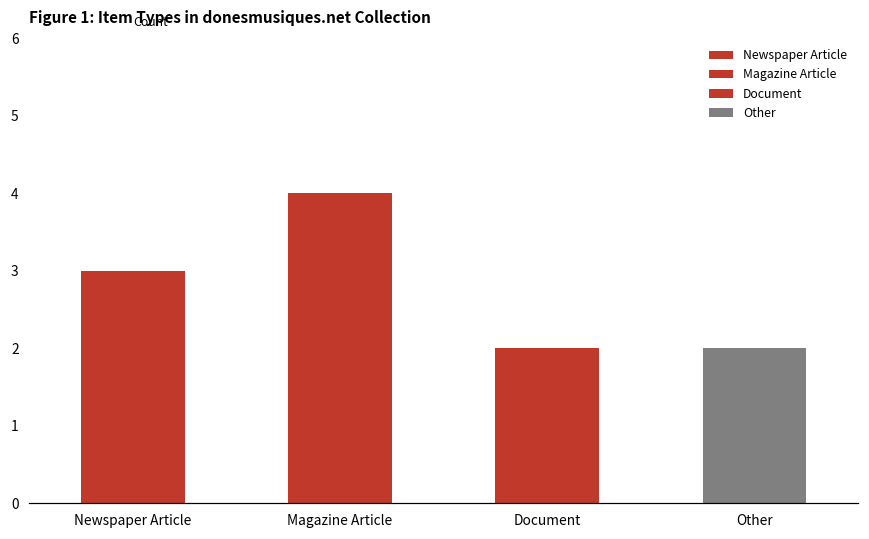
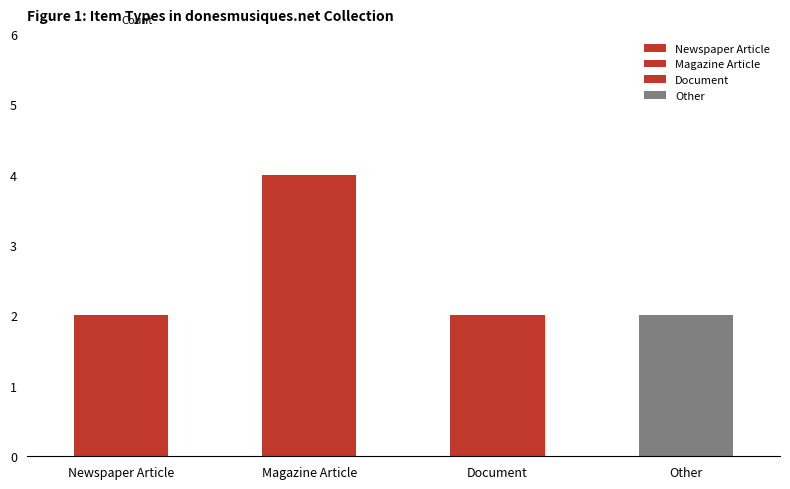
  {
-   "Newspaper Article": 3,
+   "Newspaper Article": 2,
    "Magazine Article": 4,
    "Document": 2,
    "Other": 2
  }
